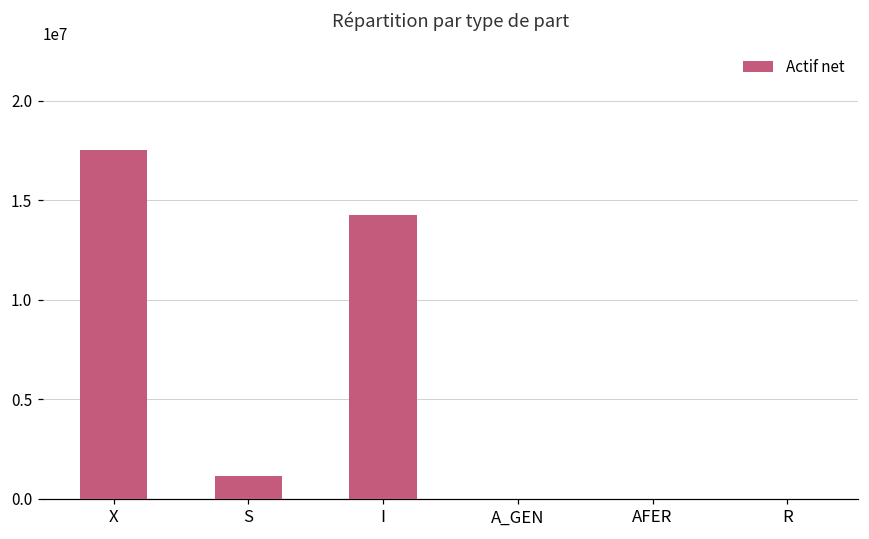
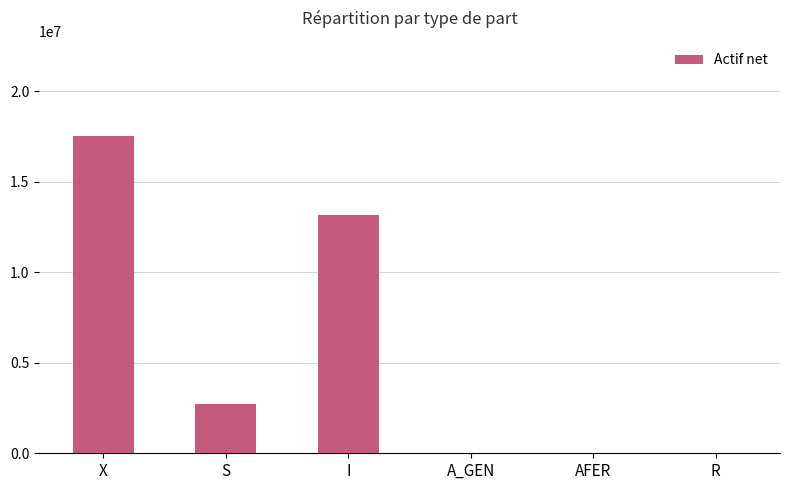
  {
    "X": 17500000,
-   "S": 1200000,
-   "I": 14300000
+   "S": 2700000,
+   "I": 13200000
  }
